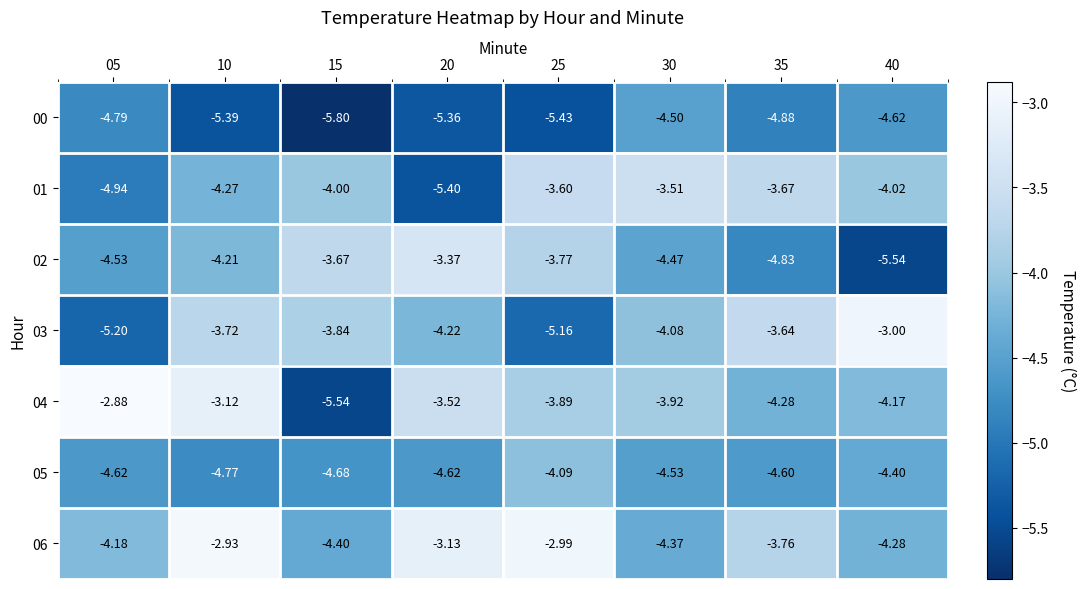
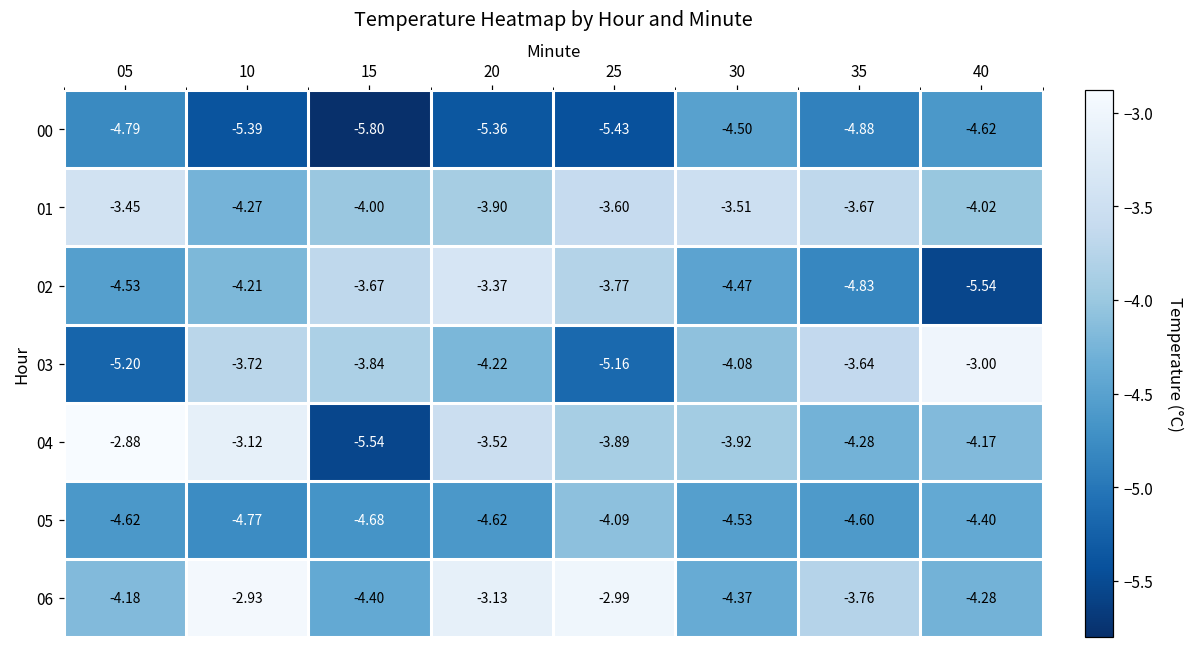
  {
    "00": {
      "05": -4.79,
      "10": -5.39,
      "15": -5.80,
      "20": -5.36,
      "25": -5.43,
      "30": -4.50,
      "35": -4.88,
      "40": -4.62
    },
    "01": {
-     "05": -4.94,
+     "05": -3.45,
      "10": -4.27,
      "15": -4.00,
-     "20": -5.40,
+     "20": -3.90,
      "25": -3.60,
      "30": -3.51,
      "35": -3.67,
      "40": -4.02
    },
    "02": {
      "05": -4.53,
      "10": -4.21,
      "15": -3.67,
      "20": -3.37,
      "25": -3.77,
      "30": -4.47,
      "35": -4.83,
      "40": -5.54
    },
    "03": {
      "05": -5.20,
      "10": -3.72,
      "15": -3.84,
      "20": -4.22,
      "25": -5.16,
      "30": -4.08,
      "35": -3.64,
      "40": -3.00
    },
    "04": {
      "05": -2.88,
      "10": -3.12,
      "15": -5.54,
      "20": -3.52,
      "25": -3.89,
      "30": -3.92,
      "35": -4.28,
      "40": -4.17
    },
    "05": {
      "05": -4.62,
      "10": -4.77,
      "15": -4.68,
      "20": -4.62,
      "25": -4.09,
      "30": -4.53,
      "35": -4.60,
      "40": -4.40
    },
    "06": {
      "05": -4.18,
      "10": -2.93,
      "15": -4.40,
      "20": -3.13,
      "25": -2.99,
      "30": -4.37,
      "35": -3.76,
      "40": -4.28
    }
  }
